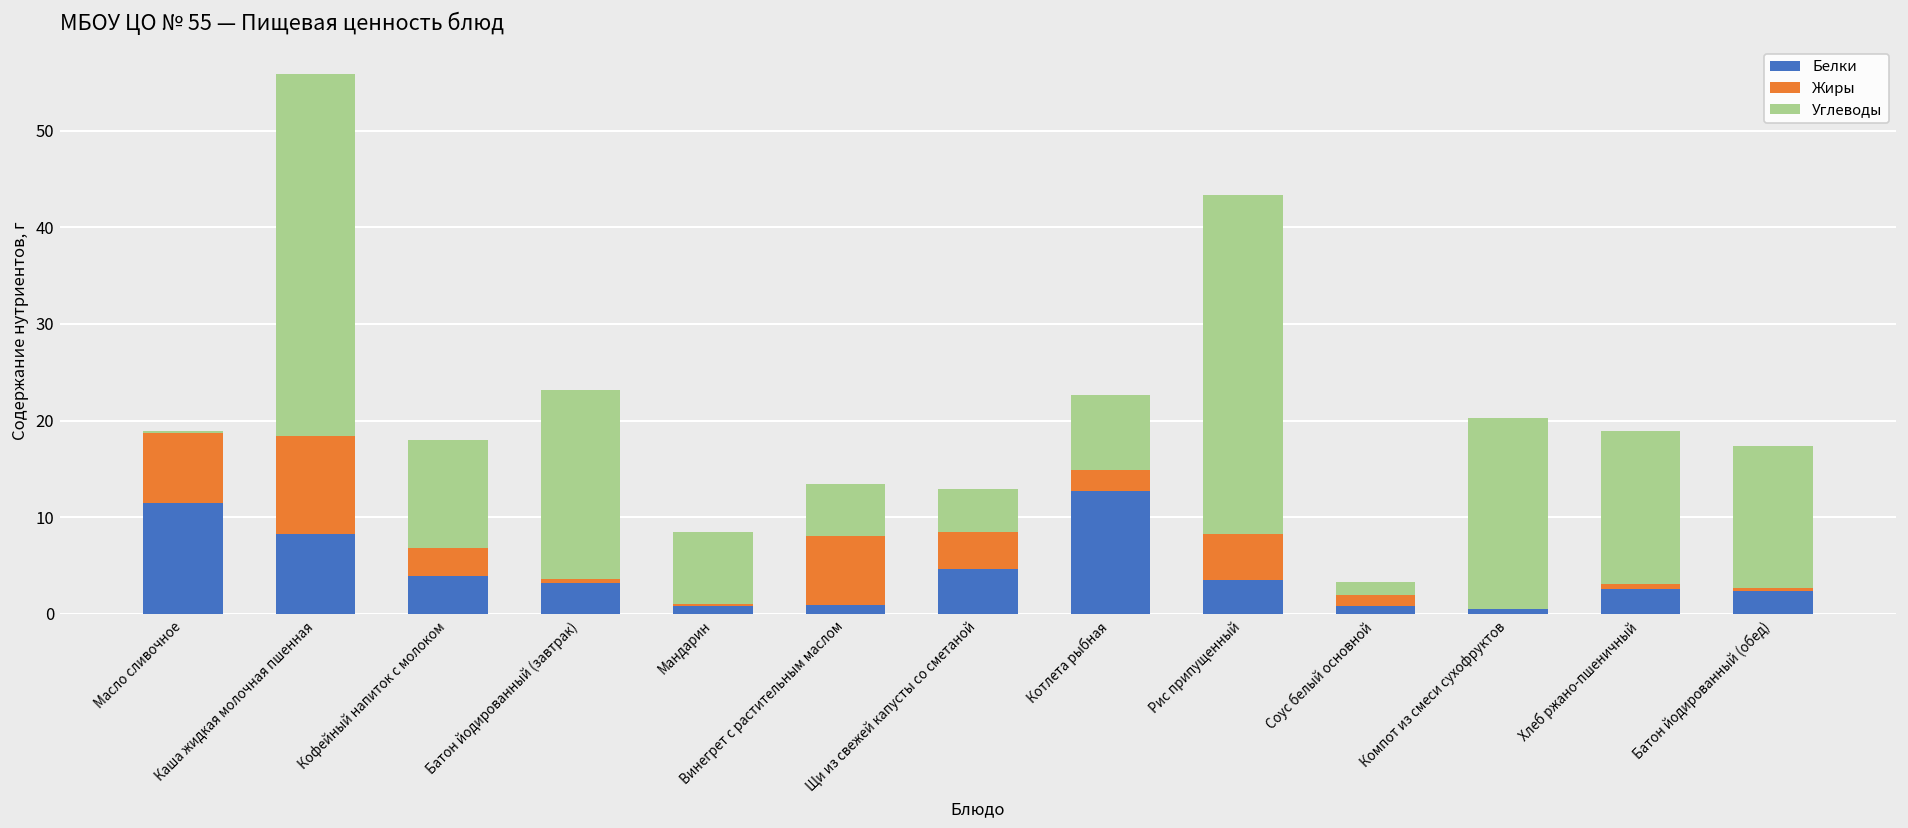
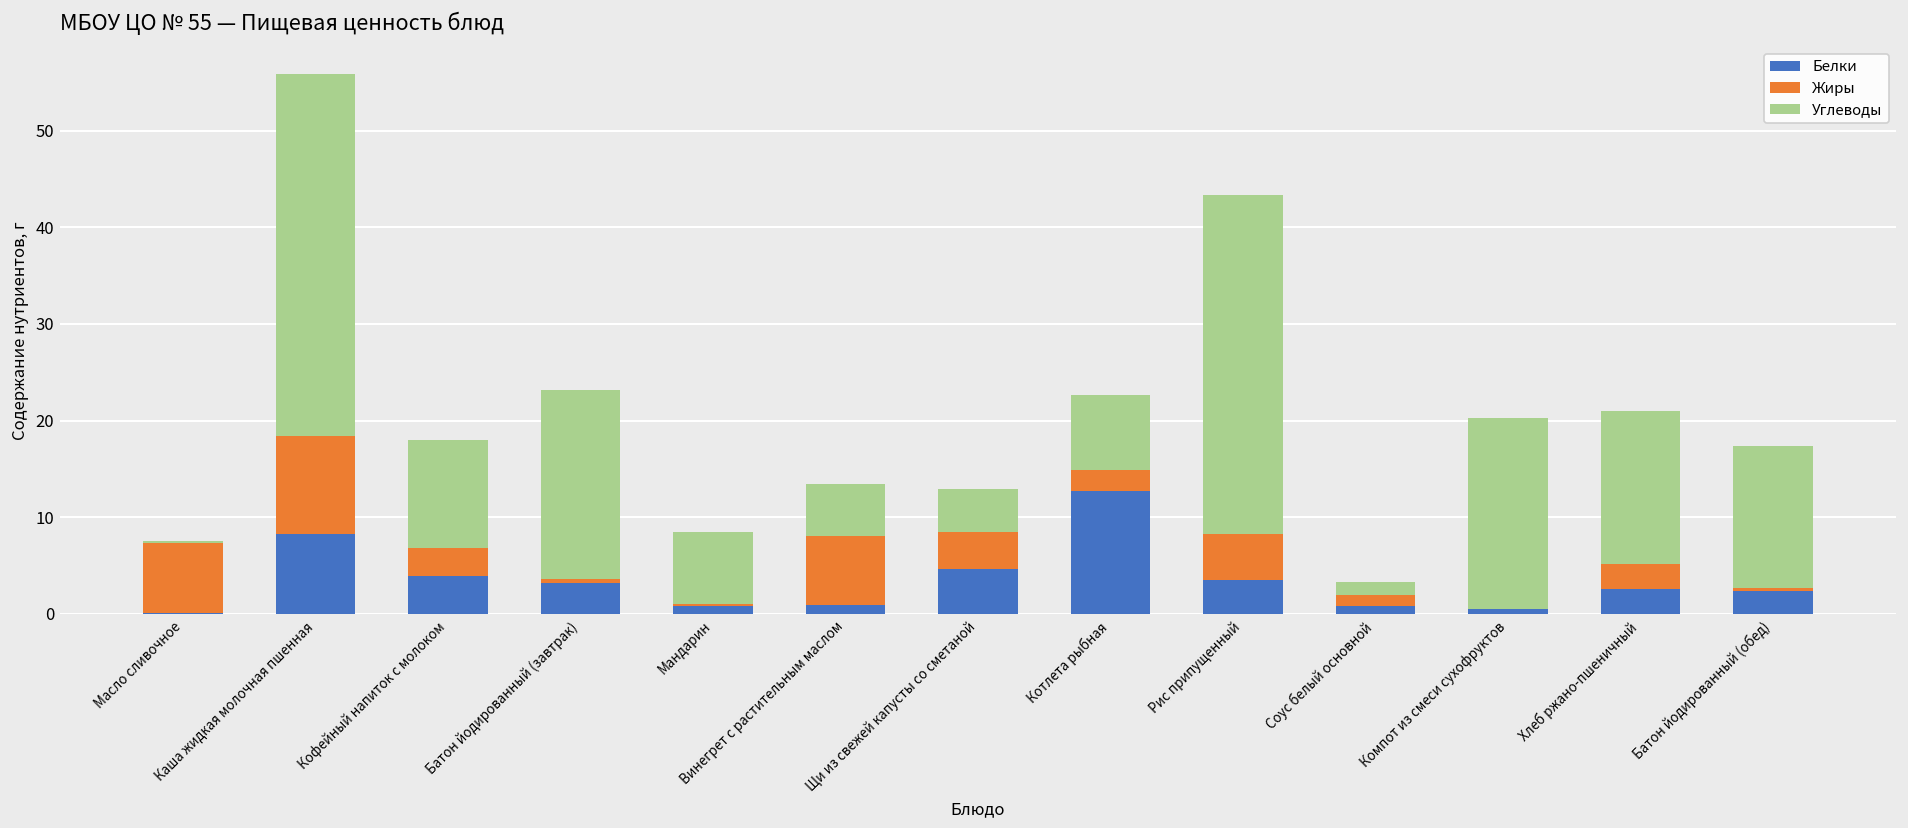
  {
    "Белки": {
-     "Масло сливочное": 12,
+     "Масло сливочное": 0,
      "Каша жидкая молочная пшенная": 8,
      "Кофейный напиток с молоком": 4,
      "Батон йодированный (завтрак)": 3,
      "Мандарин": 1,
      "Винегрет с растительным маслом": 1,
      "Щи из свежей капусты со сметаной": 5,
      "Котлета рыбная": 13,
      "Рис припущенный": 4,
      "Соус белый основной": 1,
      "Компот из смеси сухофруктов": 1,
      "Хлеб ржано-пшеничный": 3,
      "Батон йодированный (обед)": 2
    },
    "Жиры": {
      "Масло сливочное": 7,
      "Каша жидкая молочная пшенная": 10,
      "Кофейный напиток с молоком": 3,
      "Батон йодированный (завтрак)": 0,
      "Винегрет с растительным маслом": 7,
      "Щи из свежей капусты со сметаной": 4,
      "Котлета рыбная": 2,
      "Рис припущенный": 5,
      "Соус белый основной": 1,
      "Компот из смеси сухофруктов": 0,
-     "Хлеб ржано-пшеничный": 1
+     "Хлеб ржано-пшеничный": 3
    },
    "Углеводы": {
      "Каша жидкая молочная пшенная": 38,
      "Кофейный напиток с молоком": 11,
      "Батон йодированный (завтрак)": 20,
      "Мандарин": 8,
      "Винегрет с растительным маслом": 5,
      "Щи из свежей капусты со сметаной": 4,
      "Котлета рыбная": 8,
      "Рис припущенный": 35,
      "Соус белый основной": 1,
      "Компот из смеси сухофруктов": 20,
      "Хлеб ржано-пшеничный": 16,
      "Батон йодированный (обед)": 15
    }
  }
